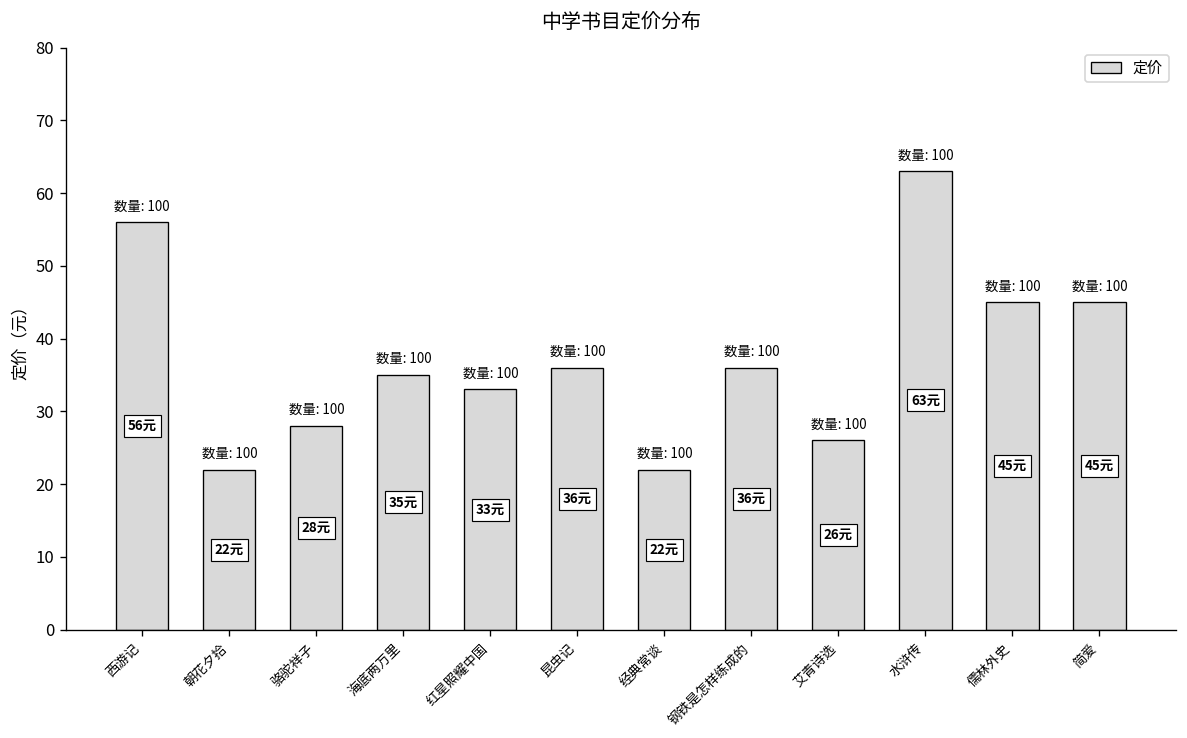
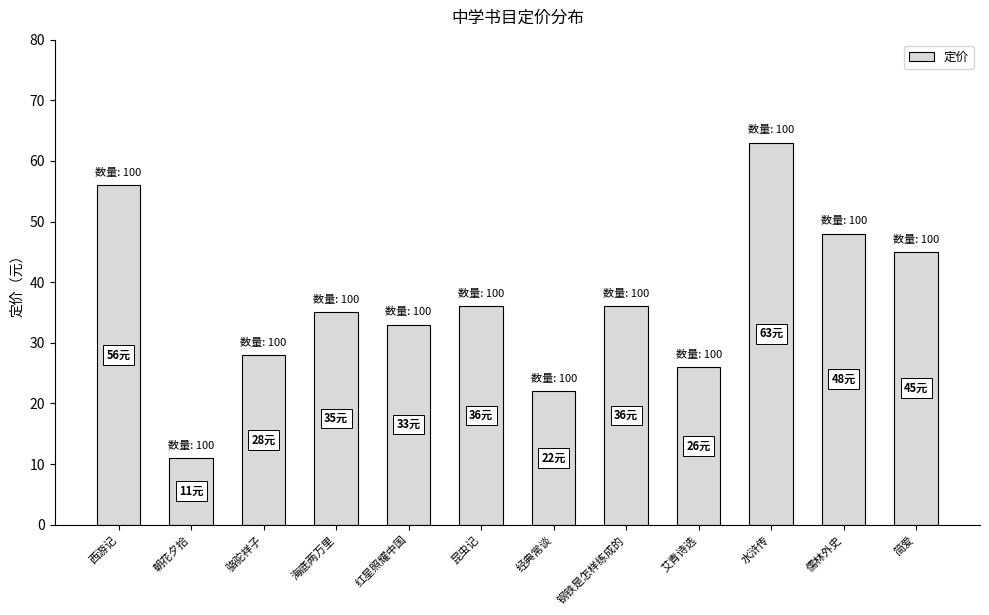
  {
-   "朝花夕拾": "22元",
-   "儒林外史": "45元"
+   "朝花夕拾": "11元",
+   "儒林外史": "48元"
  }
